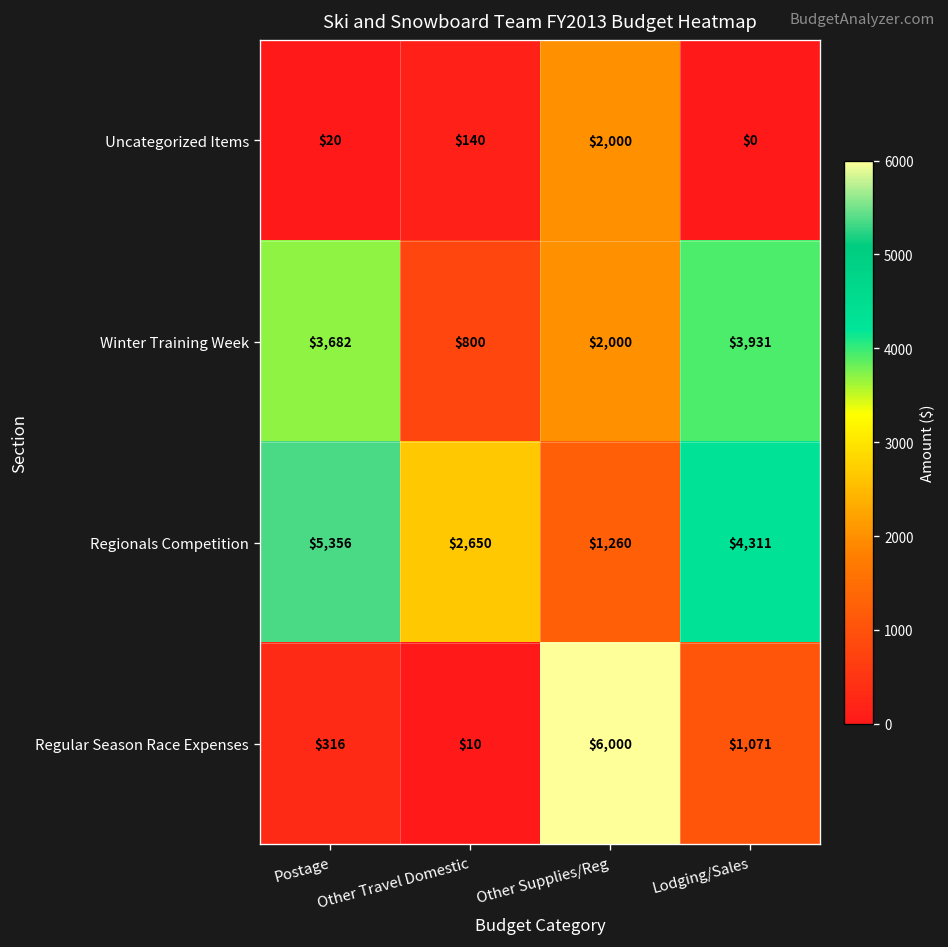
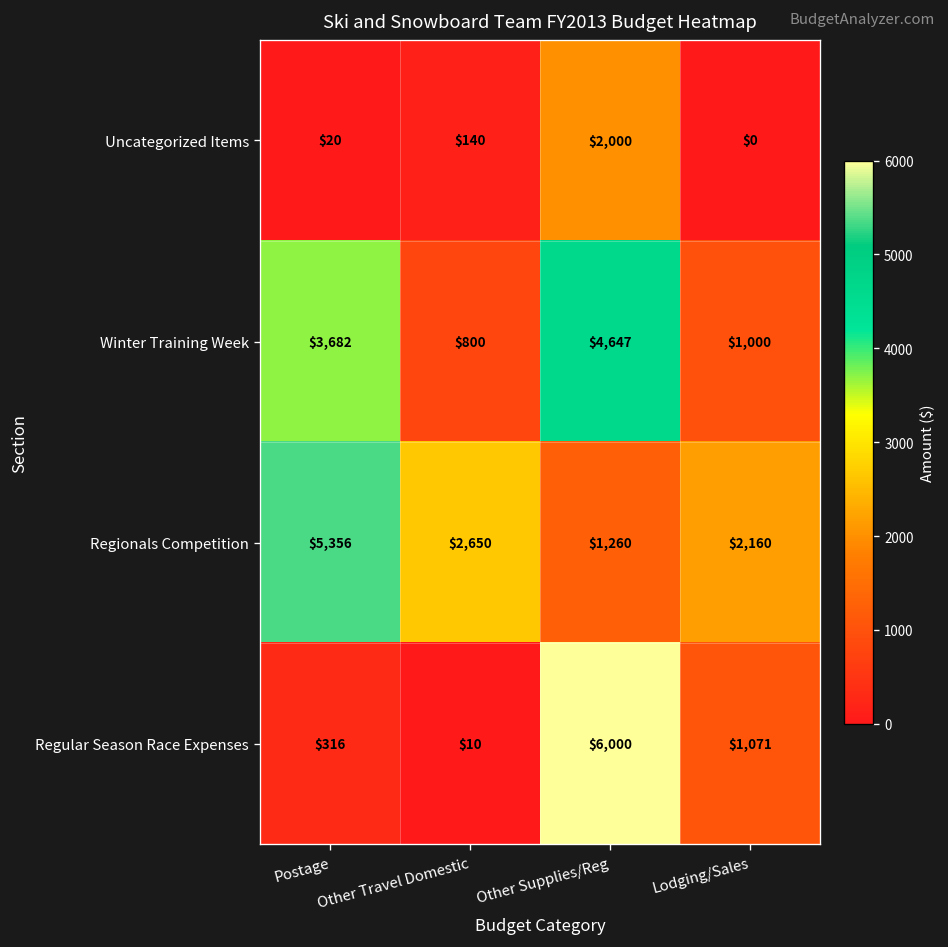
  {
    "Uncategorized Items": {
      "Postage": "$20",
      "Other Travel Domestic": "$140",
      "Other Supplies/Reg": "$2,000",
      "Lodging/Sales": "$0"
    },
    "Winter Training Week": {
      "Postage": "$3,682",
      "Other Travel Domestic": "$800",
-     "Other Supplies/Reg": "$2,000",
-     "Lodging/Sales": "$3,931"
+     "Other Supplies/Reg": "$4,647",
+     "Lodging/Sales": "$1,000"
    },
    "Regionals Competition": {
      "Postage": "$5,356",
      "Other Travel Domestic": "$2,650",
      "Other Supplies/Reg": "$1,260",
-     "Lodging/Sales": "$4,311"
+     "Lodging/Sales": "$2,160"
    },
    "Regular Season Race Expenses": {
      "Postage": "$316",
      "Other Travel Domestic": "$10",
      "Other Supplies/Reg": "$6,000",
      "Lodging/Sales": "$1,071"
    }
  }
